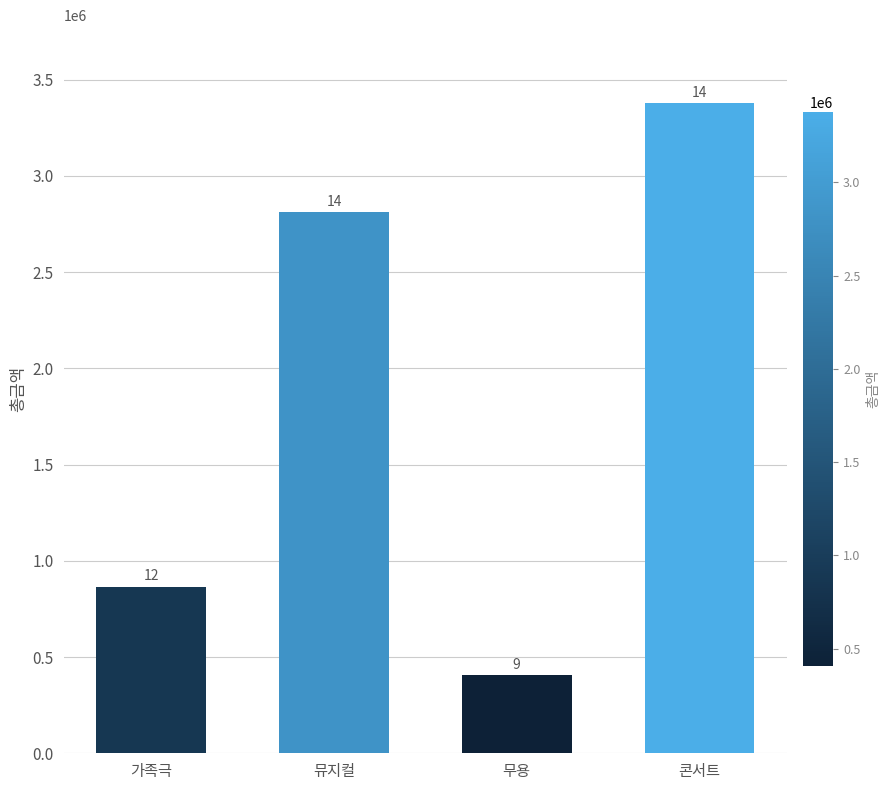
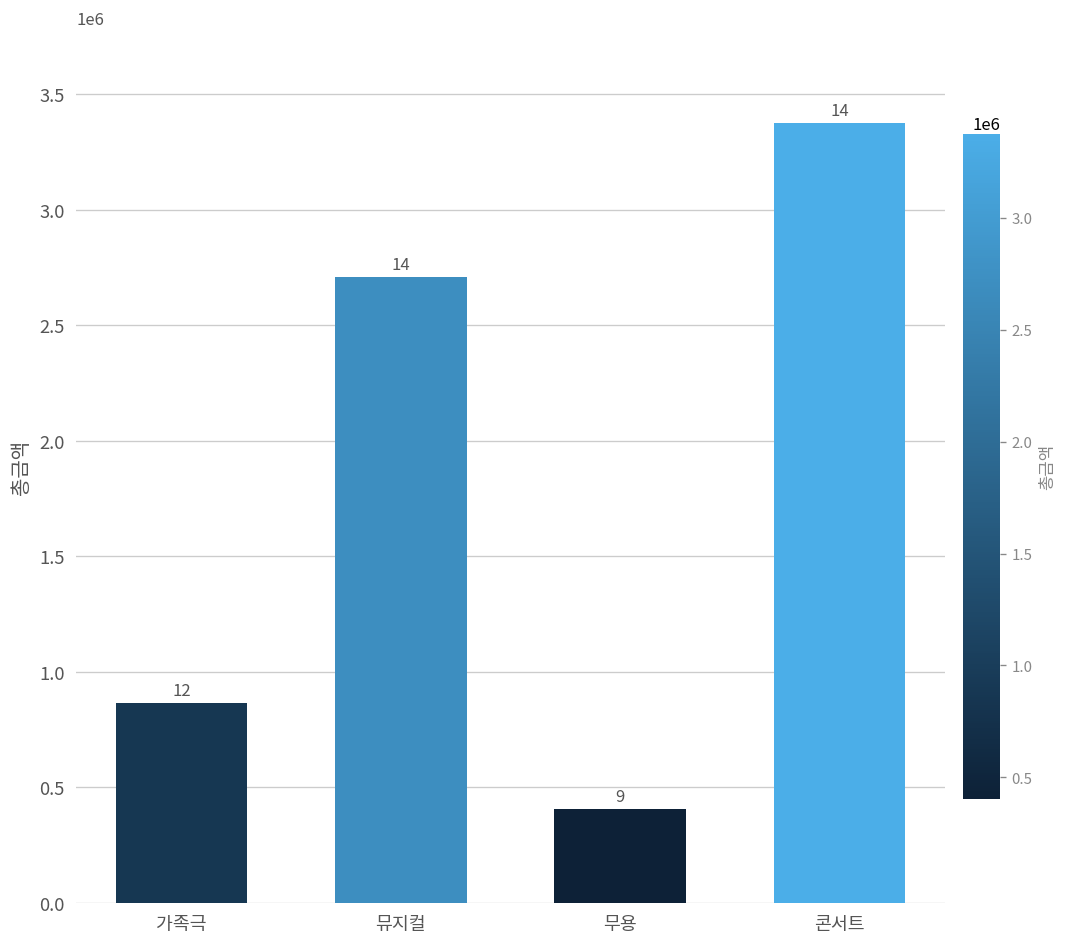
  {
-   "뮤지컬": 2810000
+   "뮤지컬": 2710000
  }
